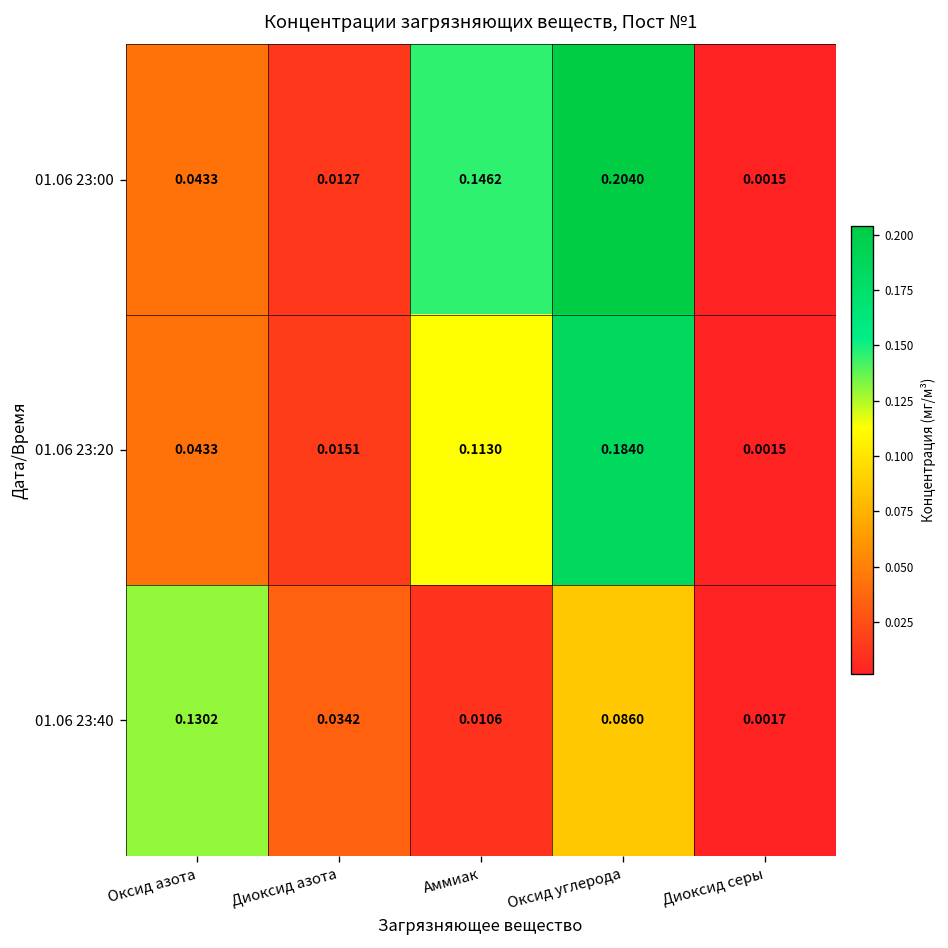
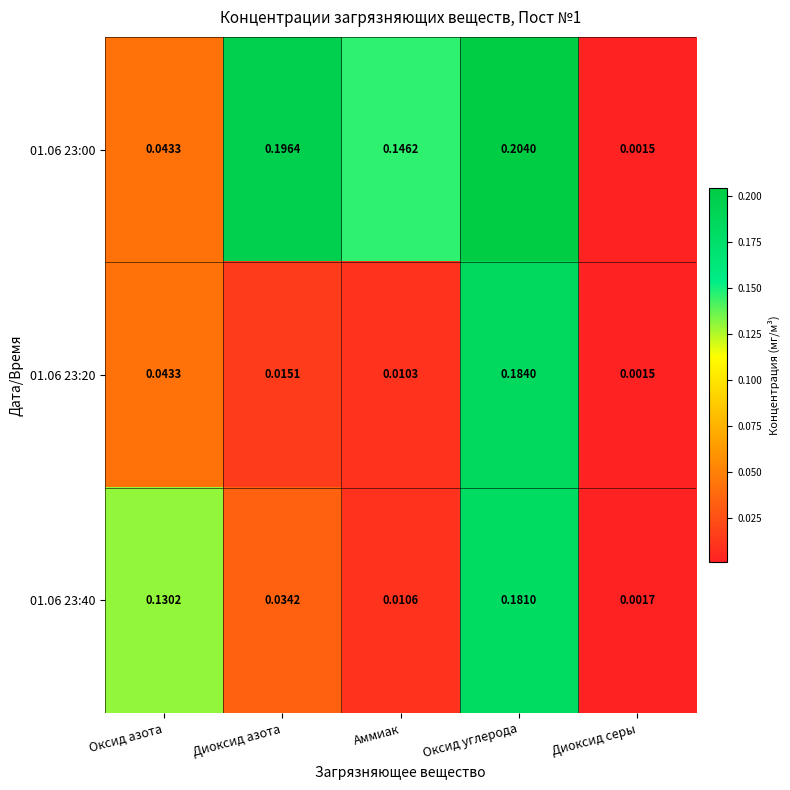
  {
    "01.06 23:00": {
      "Оксид азота": 0.0433,
-     "Диоксид азота": 0.0127,
+     "Диоксид азота": 0.1964,
      "Аммиак": 0.1462,
      "Оксид углерода": 0.2040,
      "Диоксид серы": 0.0015
    },
    "01.06 23:20": {
      "Оксид азота": 0.0433,
      "Диоксид азота": 0.0151,
-     "Аммиак": 0.1130,
+     "Аммиак": 0.0103,
      "Оксид углерода": 0.1840,
      "Диоксид серы": 0.0015
    },
    "01.06 23:40": {
      "Оксид азота": 0.1302,
      "Диоксид азота": 0.0342,
      "Аммиак": 0.0106,
-     "Оксид углерода": 0.0860,
+     "Оксид углерода": 0.1810,
      "Диоксид серы": 0.0017
    }
  }
